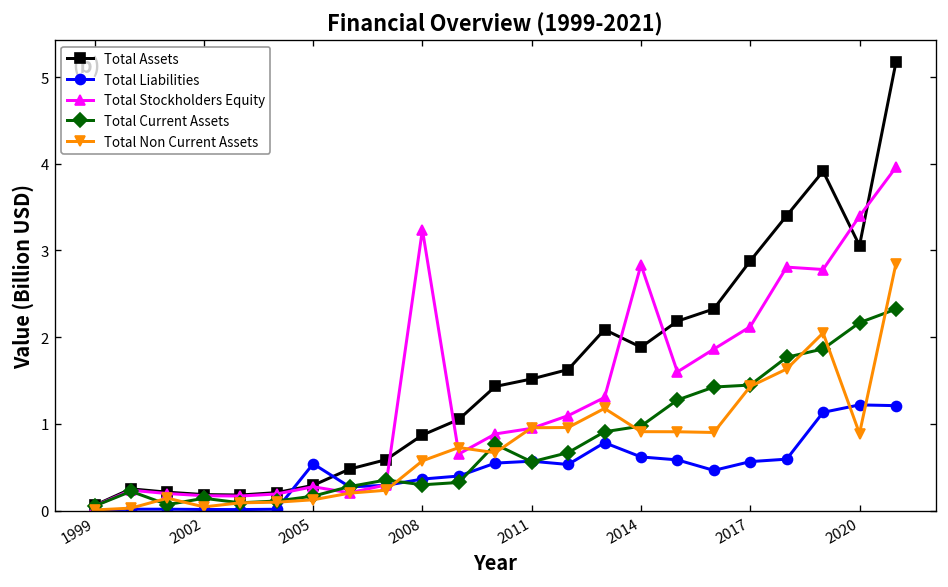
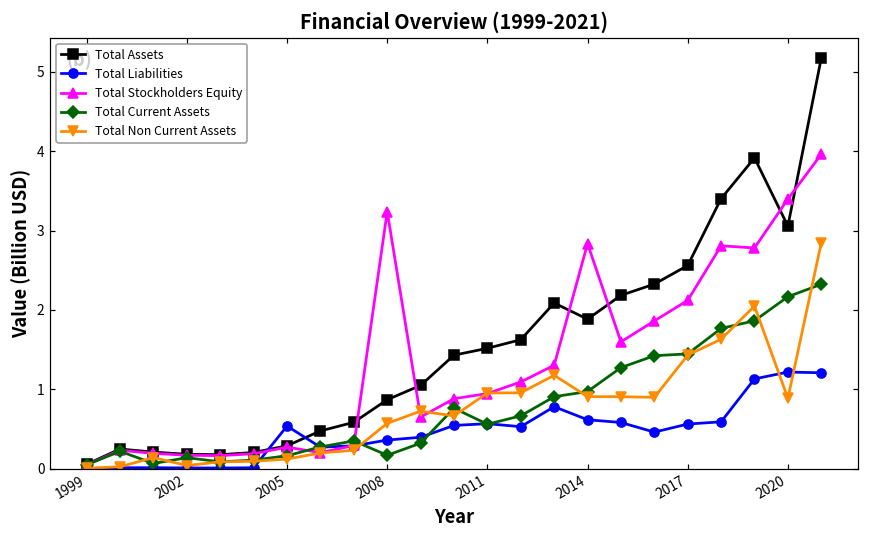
  {
    "Total Assets": {
      "2008": 0.9,
      "2011": 1.5,
      "2014": 1.9,
-     "2017": 2.9,
+     "2017": 2.6,
      "2020": 3.1
    },
    "Total Liabilities": {
      "2005": 0.5,
      "2008": 0.4,
      "2014": 0.6,
      "2017": 0.6,
      "2020": 1.2
    },
    "Total Stockholders Equity": {
      "2008": 3.2,
      "2014": 2.8,
      "2017": 2.1,
      "2020": 3.4
    },
    "Total Current Assets": {
      "2005": 0.2,
-     "2008": 0.3,
+     "2008": 0.2,
      "2014": 1.0,
      "2020": 2.2
    },
    "Total Non Current Assets": {
      "2005": 0.1,
      "2008": 0.6,
      "2014": 0.9,
      "2020": 0.9
    }
  }
